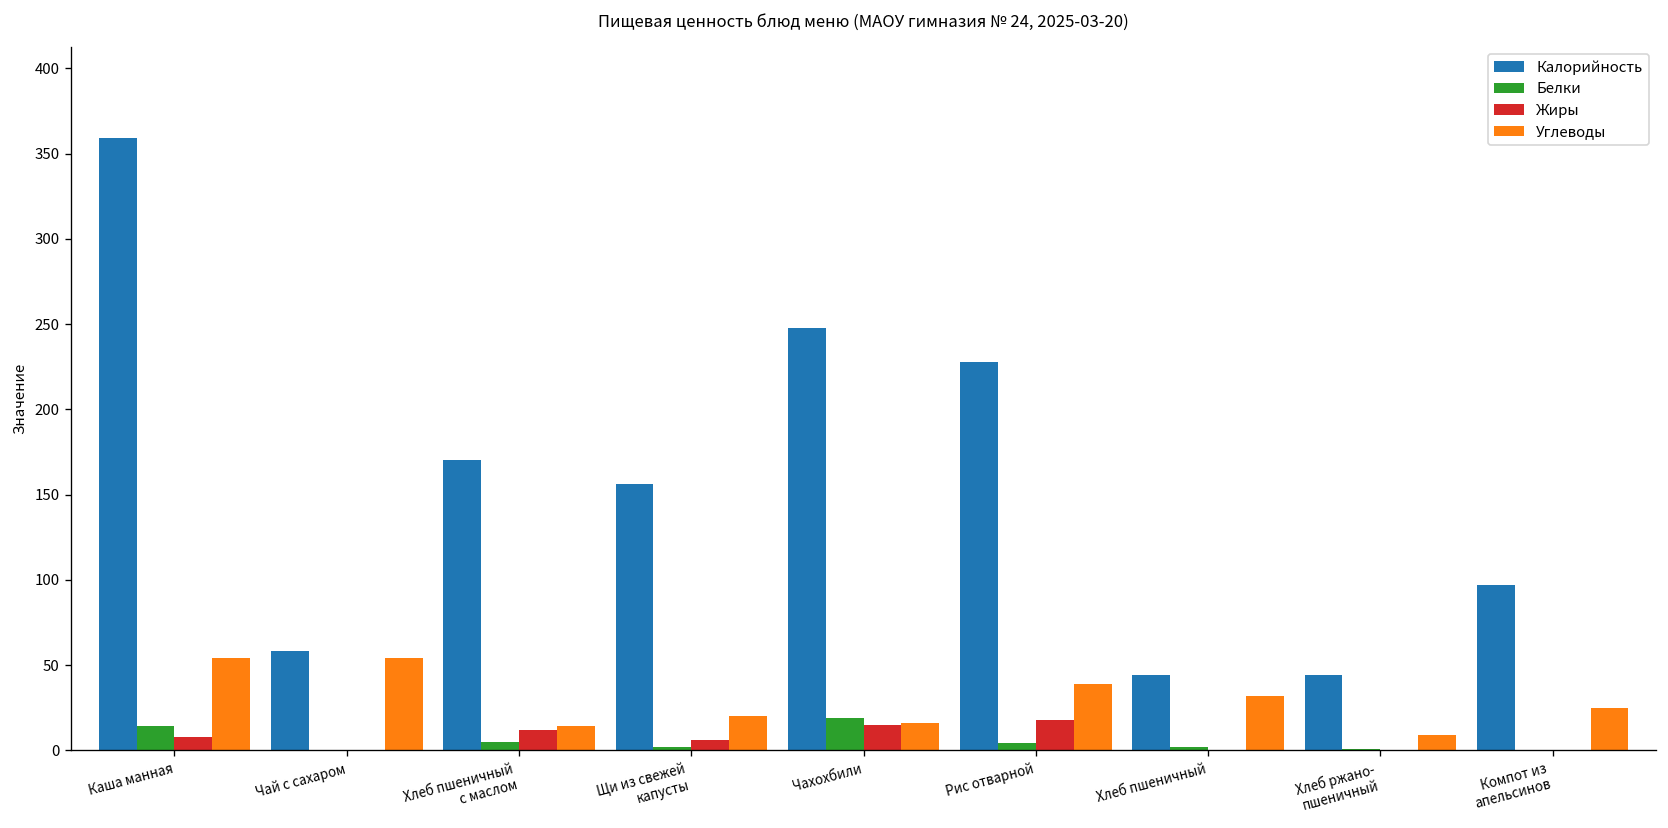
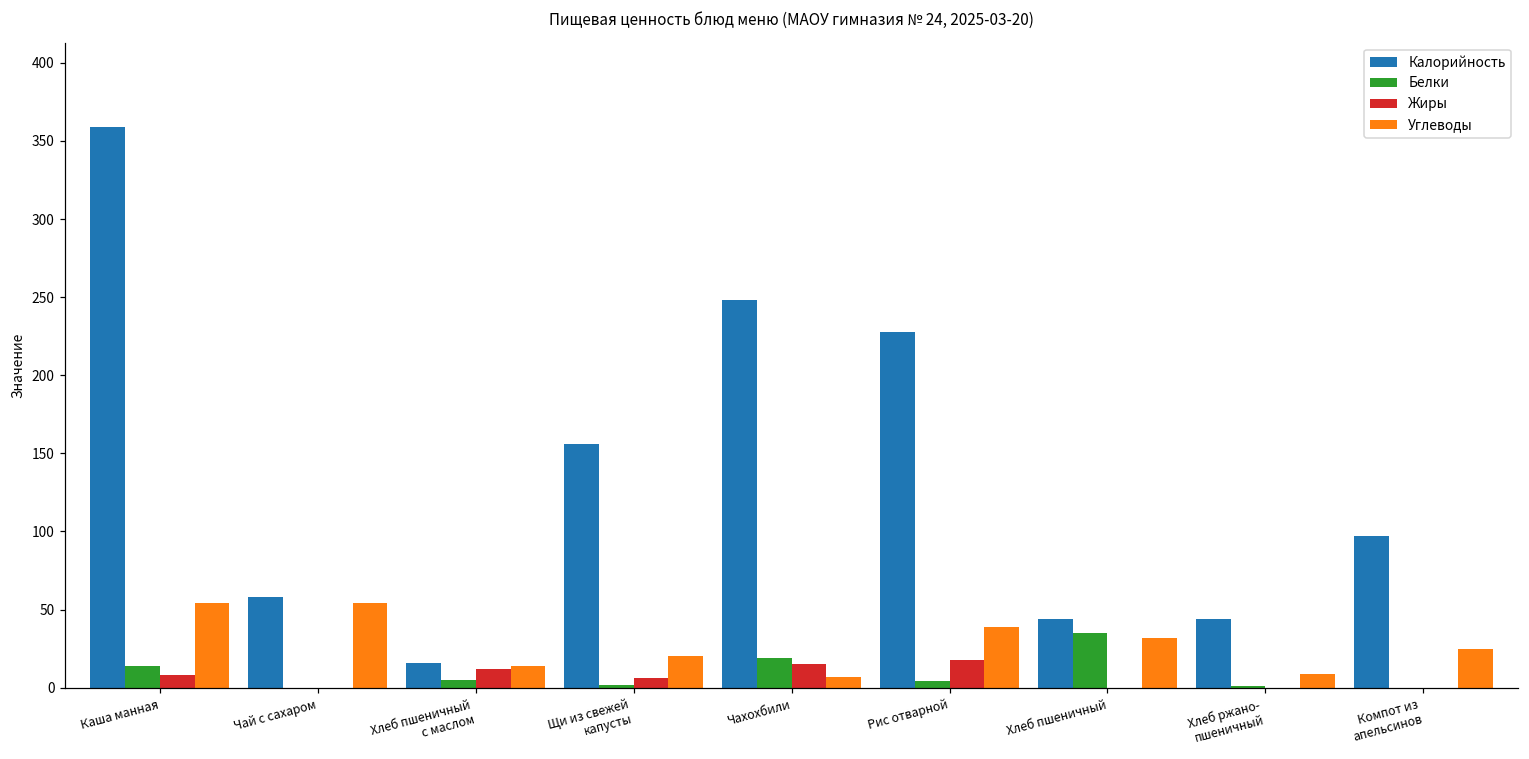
  {
    "Калорийность": {
      "Каша манная": 359,
      "Чай с сахаром": 58,
-     "Хлеб пшеничный с маслом": 170,
+     "Хлеб пшеничный с маслом": 16,
      "Щи из свежей капусты": 156,
      "Чахохбили": 248,
      "Рис отварной": 228,
      "Хлеб пшеничный": 44,
      "Хлеб ржано- пшеничный": 44,
      "Компот из апельсинов": 97
    },
    "Белки": {
      "Каша манная": 14,
      "Чай с сахаром": 0,
      "Хлеб пшеничный с маслом": 5,
      "Щи из свежей капусты": 2,
      "Чахохбили": 19,
      "Рис отварной": 4,
-     "Хлеб пшеничный": 2,
+     "Хлеб пшеничный": 35,
      "Компот из апельсинов": 0
    },
    "Жиры": {
      "Каша манная": 8,
      "Чай с сахаром": 0,
      "Хлеб пшеничный с маслом": 12,
      "Щи из свежей капусты": 6,
      "Чахохбили": 15,
      "Рис отварной": 18,
      "Хлеб пшеничный": 0,
      "Хлеб ржано- пшеничный": 0,
      "Компот из апельсинов": 0
    },
    "Углеводы": {
      "Каша манная": 54,
      "Чай с сахаром": 54,
      "Хлеб пшеничный с маслом": 14,
      "Щи из свежей капусты": 20,
-     "Чахохбили": 16,
+     "Чахохбили": 7,
      "Рис отварной": 39,
      "Хлеб пшеничный": 32,
      "Хлеб ржано- пшеничный": 9,
      "Компот из апельсинов": 25
    }
  }
